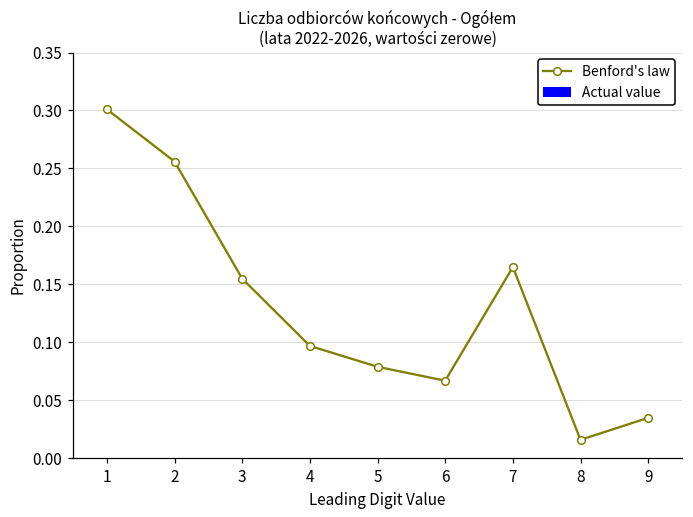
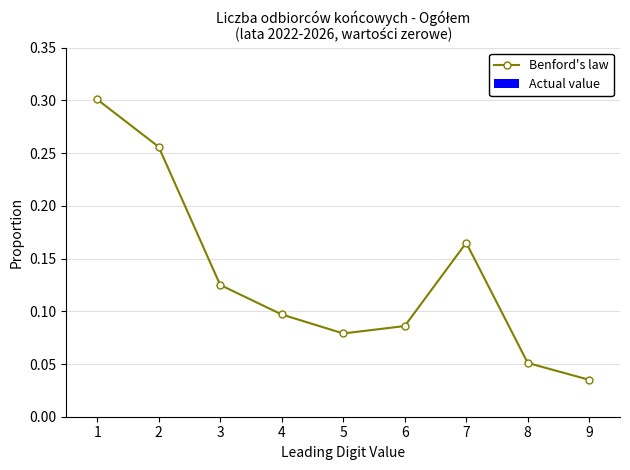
  {
    "Benford's law": {
      "1": 0.301,
      "2": 0.256,
-     "3": 0.155,
+     "3": 0.125,
      "4": 0.097,
      "5": 0.079,
-     "6": 0.067,
+     "6": 0.086,
      "7": 0.165,
-     "8": 0.016,
+     "8": 0.051,
      "9": 0.035
    },
    "Actual value": {
      "1": 0.000,
      "2": 0.000,
      "3": 0.000,
      "4": 0.000,
      "5": 0.000,
      "6": 0.000,
      "7": 0.000,
      "8": 0.000,
      "9": 0.000
    }
  }
